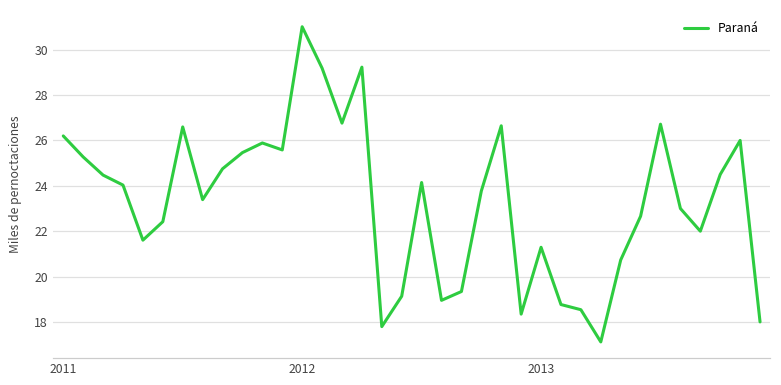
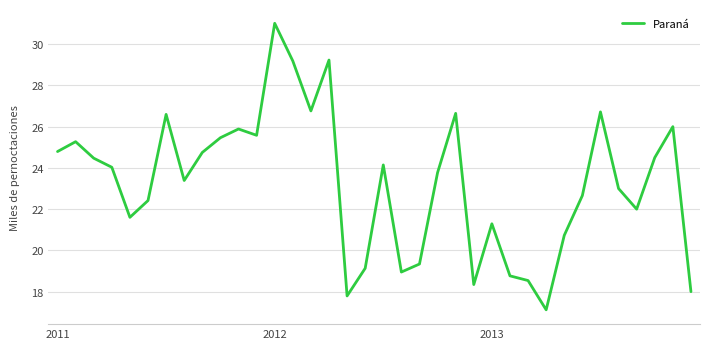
  {
-   "2011": 26.2,
+   "2011": 24.8,
    "2012": 31.0,
    "2013": 21.3
  }
